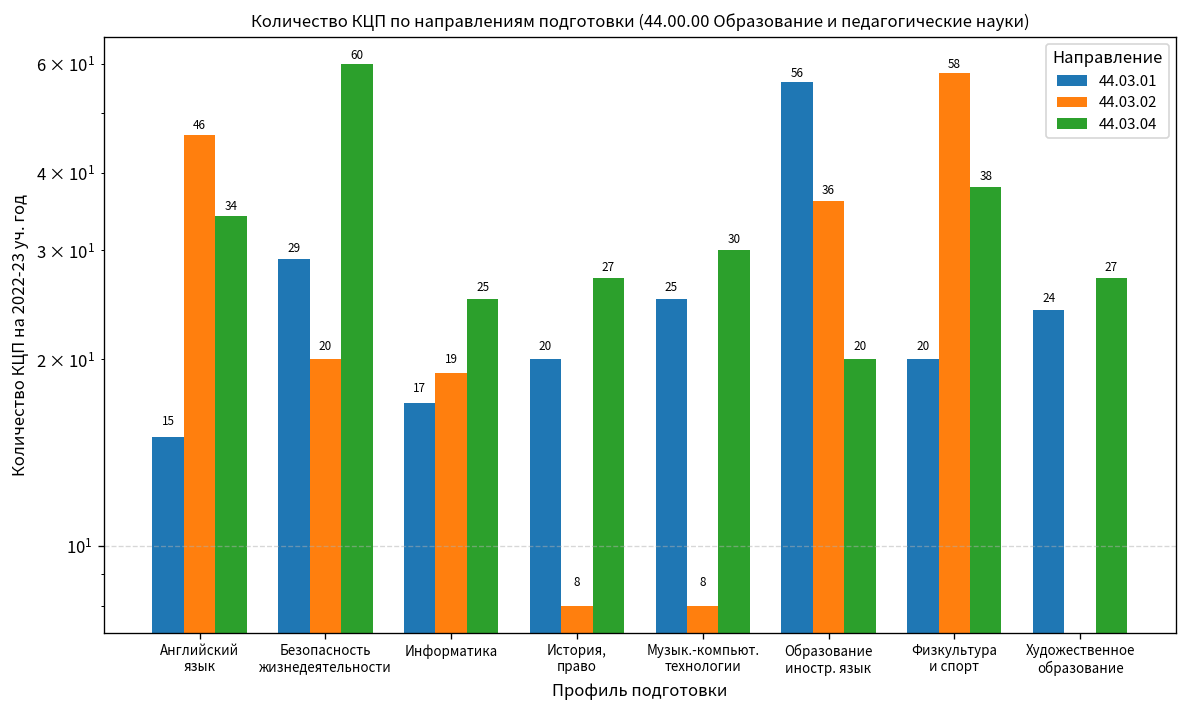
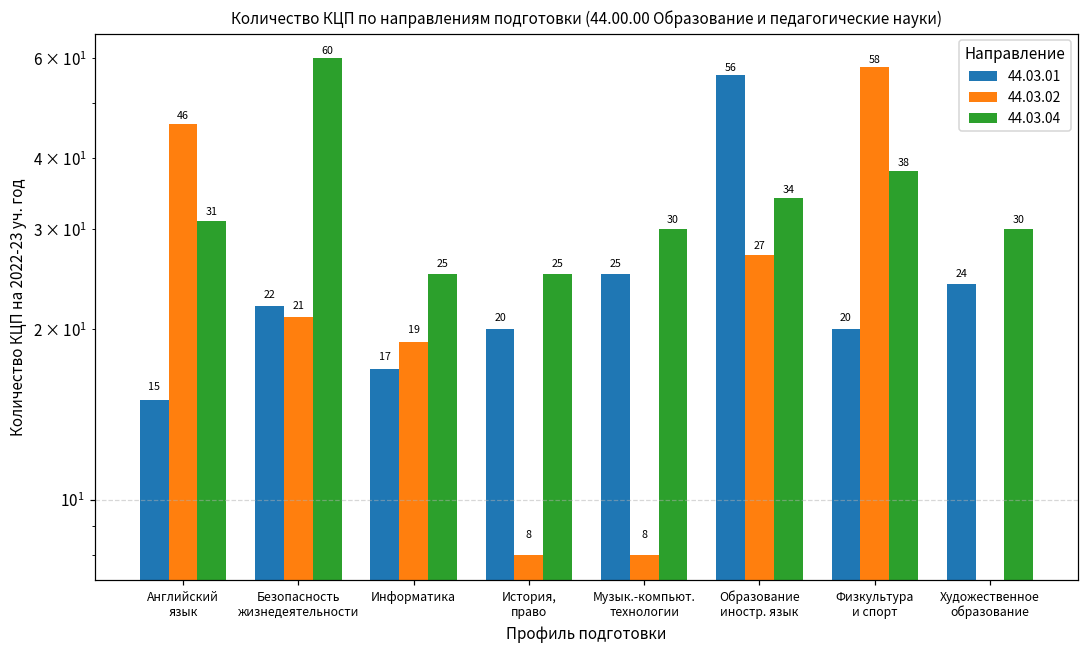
  {
    "44.03.01": {
      "Английский язык": 15,
-     "Безопасность жизнедеятельности": 29,
+     "Безопасность жизнедеятельности": 22,
      "Информатика": 17,
      "История, право": 20,
      "Музык.-компьют. технологии": 25,
      "Образование иностр. язык": 56,
      "Физкультура и спорт": 20,
      "Художественное образование": 24
    },
    "44.03.02": {
      "Английский язык": 46,
-     "Безопасность жизнедеятельности": 20,
+     "Безопасность жизнедеятельности": 21,
      "Информатика": 19,
      "История, право": 8,
      "Музык.-компьют. технологии": 8,
-     "Образование иностр. язык": 36,
+     "Образование иностр. язык": 27,
      "Физкультура и спорт": 58
    },
    "44.03.04": {
-     "Английский язык": 34,
+     "Английский язык": 31,
      "Безопасность жизнедеятельности": 60,
      "Информатика": 25,
-     "История, право": 27,
+     "История, право": 25,
      "Музык.-компьют. технологии": 30,
-     "Образование иностр. язык": 20,
+     "Образование иностр. язык": 34,
      "Физкультура и спорт": 38,
-     "Художественное образование": 27
+     "Художественное образование": 30
    }
  }
